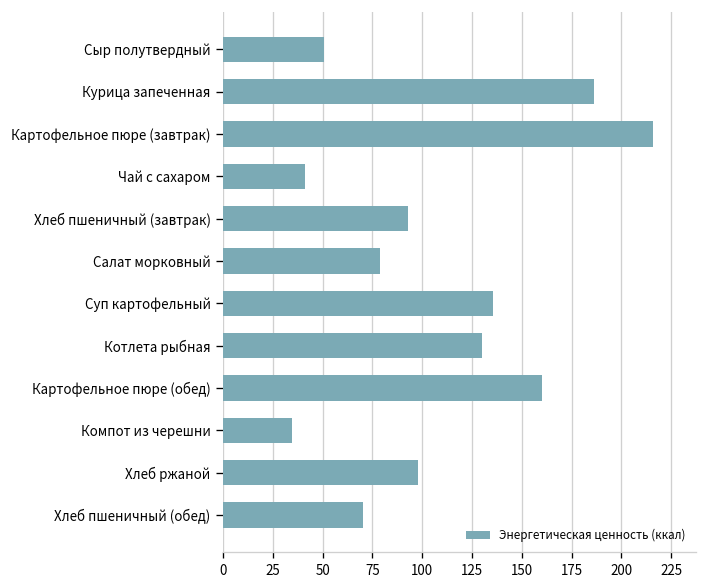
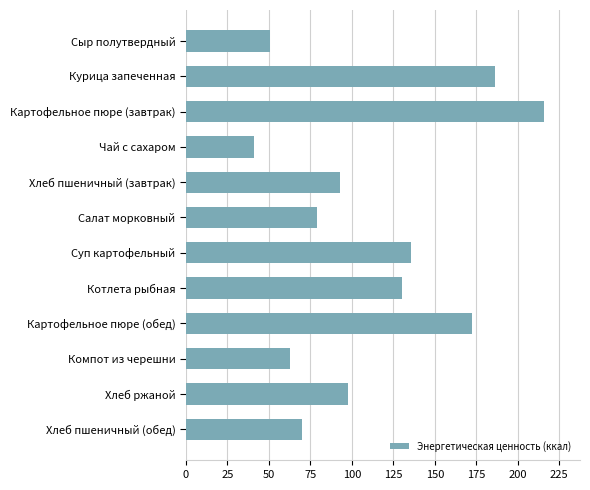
  {
    "Сыр полутвердный": 51,
    "Курица запеченная": 186,
    "Картофельное пюре (завтрак)": 216,
    "Чай с сахаром": 41,
    "Хлеб пшеничный (завтрак)": 93,
    "Салат морковный": 79,
    "Суп картофельный": 136,
    "Котлета рыбная": 130,
-   "Картофельное пюре (обед)": 160,
-   "Компот из черешни": 35,
+   "Картофельное пюре (обед)": 172,
+   "Компот из черешни": 63,
    "Хлеб ржаной": 98,
    "Хлеб пшеничный (обед)": 70
  }
